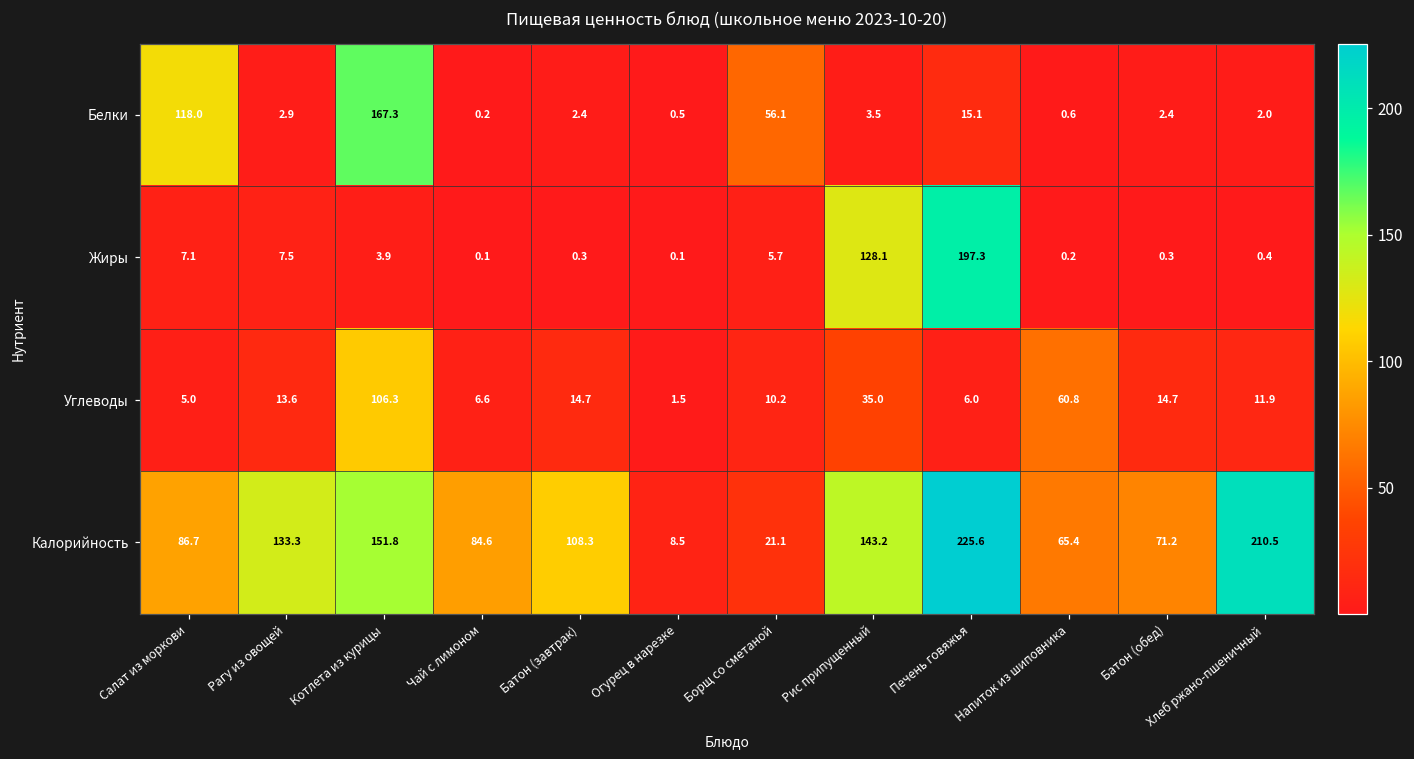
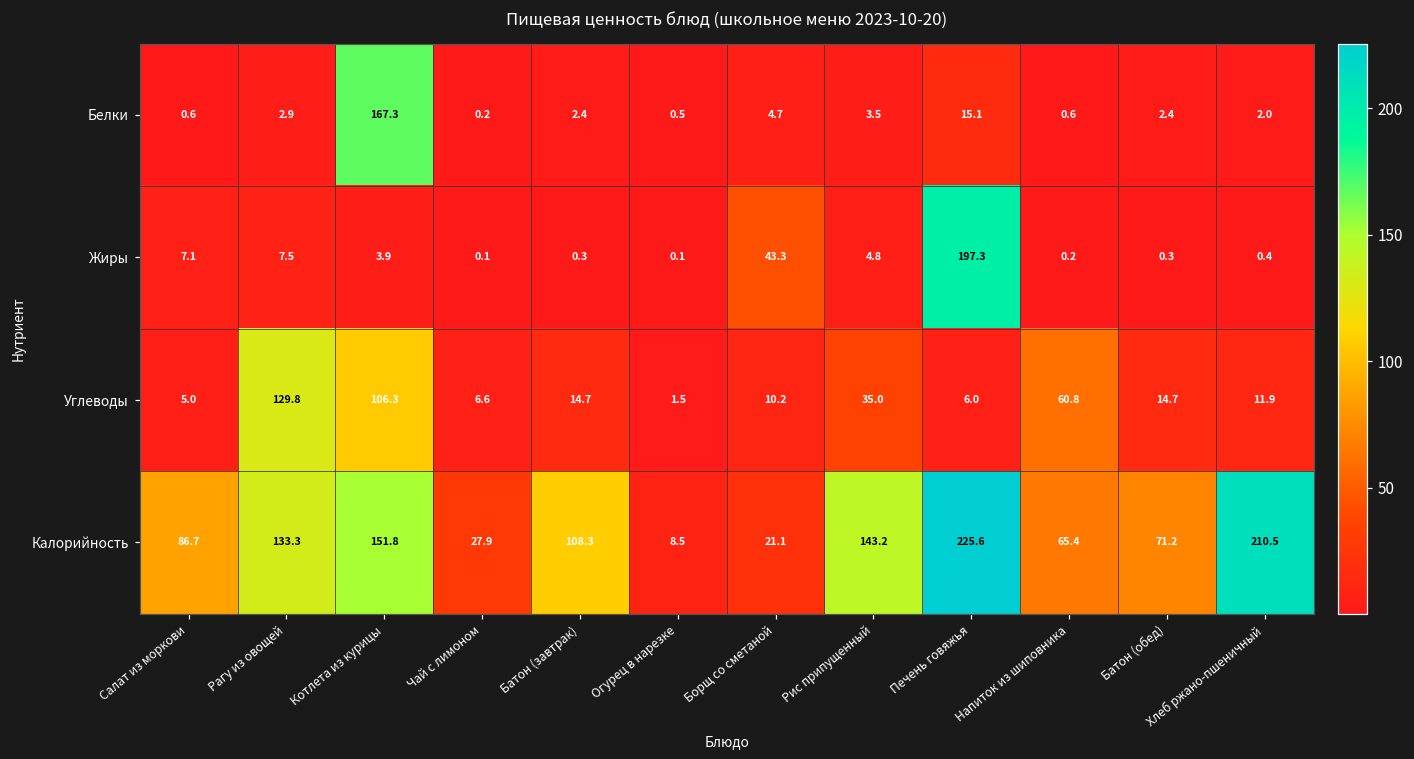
  {
    "Белки": {
-     "Салат из моркови": 118.0,
+     "Салат из моркови": 0.6,
      "Рагу из овощей": 2.9,
      "Котлета из курицы": 167.3,
      "Чай с лимоном": 0.2,
      "Батон (завтрак)": 2.4,
      "Огурец в нарезке": 0.5,
-     "Борщ со сметаной": 56.1,
+     "Борщ со сметаной": 4.7,
      "Рис припущенный": 3.5,
      "Печень говяжья": 15.1,
      "Напиток из шиповника": 0.6,
      "Батон (обед)": 2.4,
      "Хлеб ржано-пшеничный": 2.0
    },
    "Жиры": {
      "Салат из моркови": 7.1,
      "Рагу из овощей": 7.5,
      "Котлета из курицы": 3.9,
      "Чай с лимоном": 0.1,
      "Батон (завтрак)": 0.3,
      "Огурец в нарезке": 0.1,
-     "Борщ со сметаной": 5.7,
-     "Рис припущенный": 128.1,
+     "Борщ со сметаной": 43.3,
+     "Рис припущенный": 4.8,
      "Печень говяжья": 197.3,
      "Напиток из шиповника": 0.2,
      "Батон (обед)": 0.3,
      "Хлеб ржано-пшеничный": 0.4
    },
    "Углеводы": {
      "Салат из моркови": 5.0,
-     "Рагу из овощей": 13.6,
+     "Рагу из овощей": 129.8,
      "Котлета из курицы": 106.3,
      "Чай с лимоном": 6.6,
      "Батон (завтрак)": 14.7,
      "Огурец в нарезке": 1.5,
      "Борщ со сметаной": 10.2,
      "Рис припущенный": 35.0,
      "Печень говяжья": 6.0,
      "Напиток из шиповника": 60.8,
      "Батон (обед)": 14.7,
      "Хлеб ржано-пшеничный": 11.9
    },
    "Калорийность": {
      "Салат из моркови": 86.7,
      "Рагу из овощей": 133.3,
      "Котлета из курицы": 151.8,
-     "Чай с лимоном": 84.6,
+     "Чай с лимоном": 27.9,
      "Батон (завтрак)": 108.3,
      "Огурец в нарезке": 8.5,
      "Борщ со сметаной": 21.1,
      "Рис припущенный": 143.2,
      "Печень говяжья": 225.6,
      "Напиток из шиповника": 65.4,
      "Батон (обед)": 71.2,
      "Хлеб ржано-пшеничный": 210.5
    }
  }
